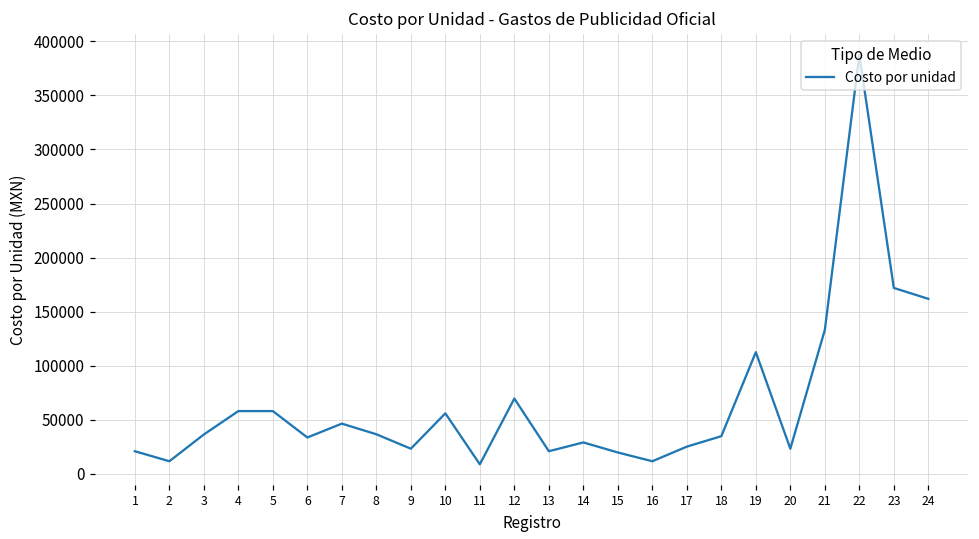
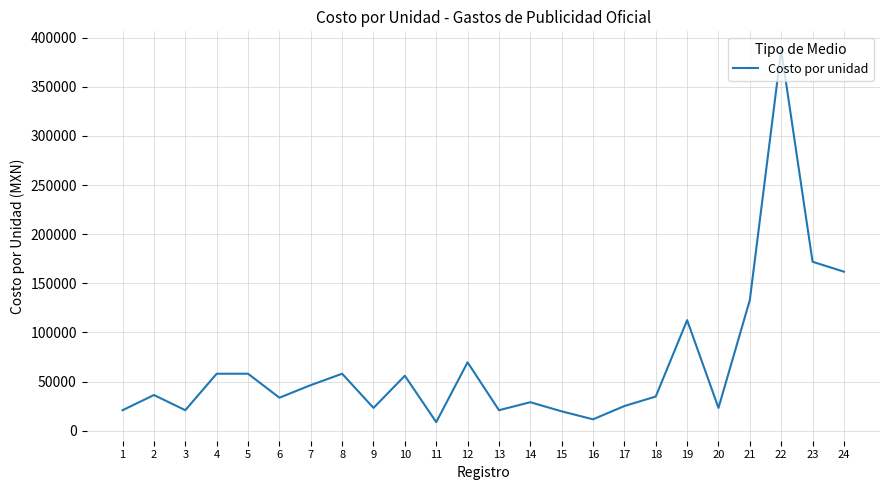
  {
    "1": 20000,
-   "2": 10000,
-   "3": 40000,
+   "2": 40000,
+   "3": 20000,
    "4": 60000,
    "5": 60000,
    "6": 30000,
    "7": 50000,
-   "8": 40000,
+   "8": 60000,
    "9": 20000,
    "10": 60000,
    "11": 10000,
    "12": 70000,
    "13": 20000,
    "14": 30000,
    "15": 20000,
    "16": 10000,
    "17": 30000,
    "18": 30000,
    "19": 110000,
    "20": 20000,
    "21": 130000,
    "23": 170000,
    "24": 160000
  }
